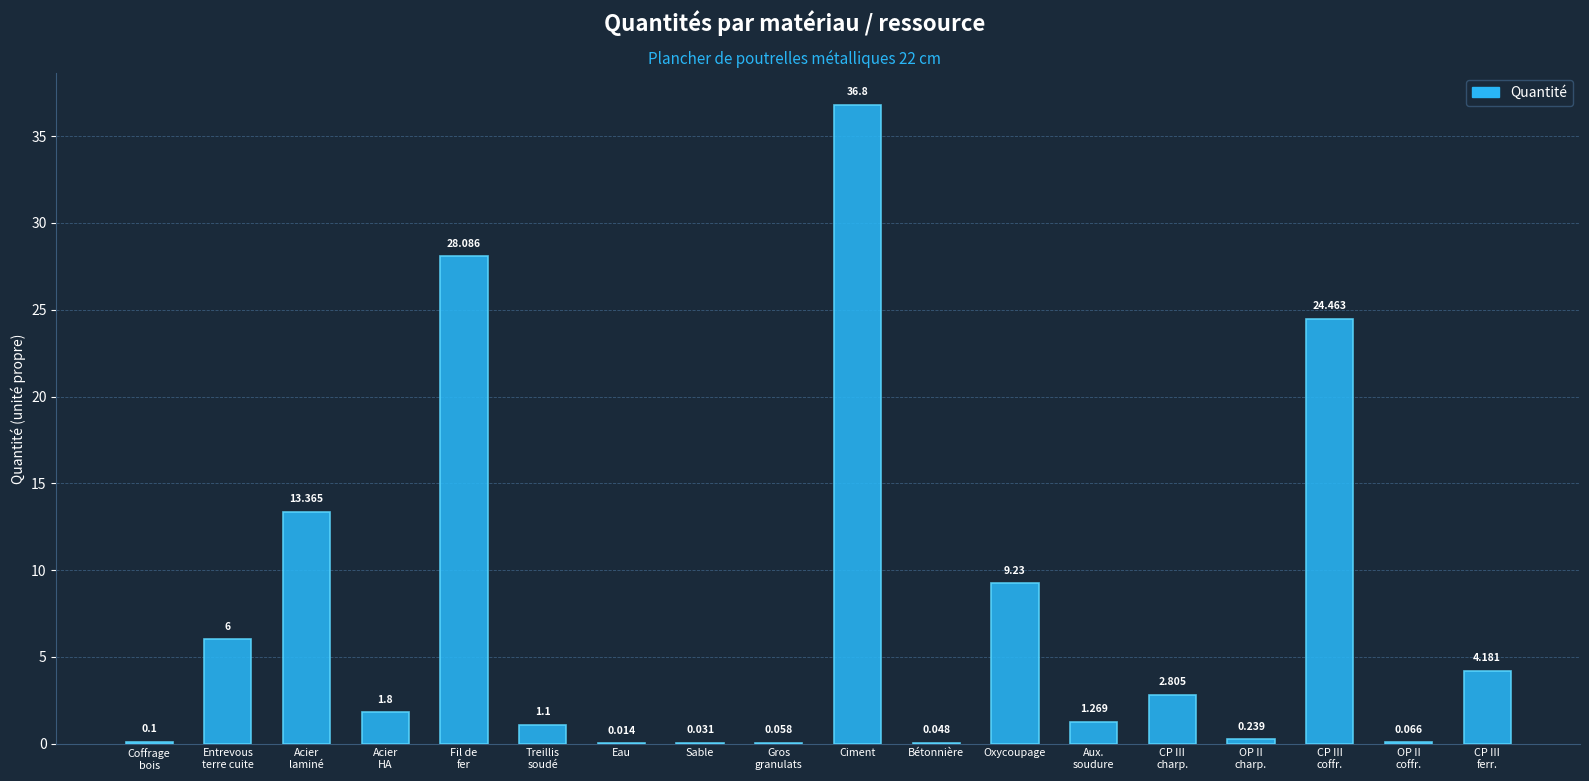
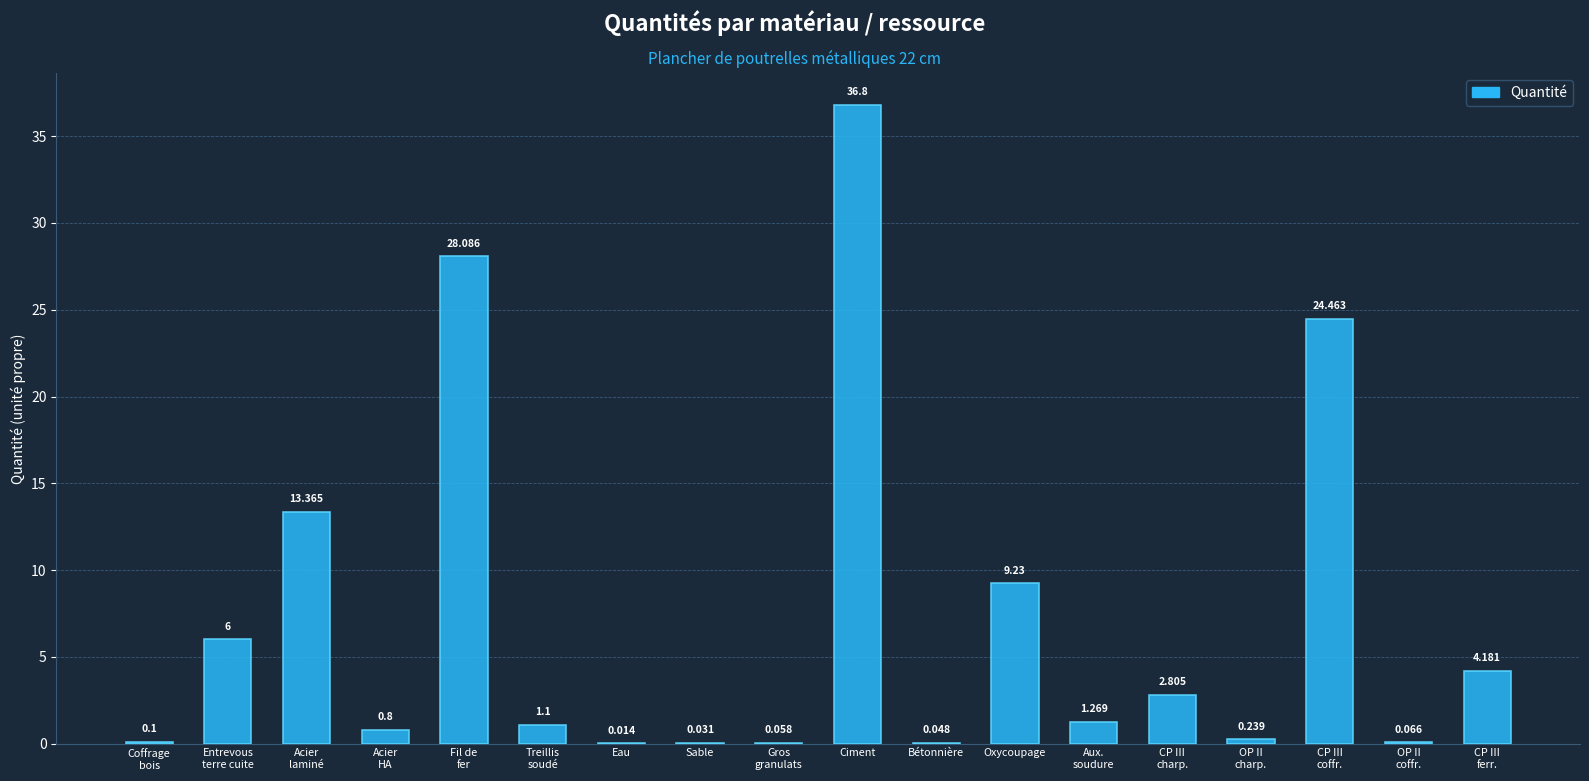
  {
    "Coffrage bois": 0.1,
    "Entrevous terre cuite": 6,
    "Acier laminé": 13.365,
-   "Acier HA": 1.8,
+   "Acier HA": 0.8,
    "Fil de fer": 28.086,
    "Treillis soudé": 1.1,
    "Eau": 0.014,
    "Sable": 0.031,
    "Gros granulats": 0.058,
    "Ciment": 36.8,
    "Bétonnière": 0.048,
    "Oxycoupage": 9.23,
    "Aux. soudure": 1.269,
    "CP III charp.": 2.805,
    "OP II charp.": 0.239,
    "CP III coffr.": 24.463,
    "OP II coffr.": 0.066,
    "CP III ferr.": 4.181
  }
